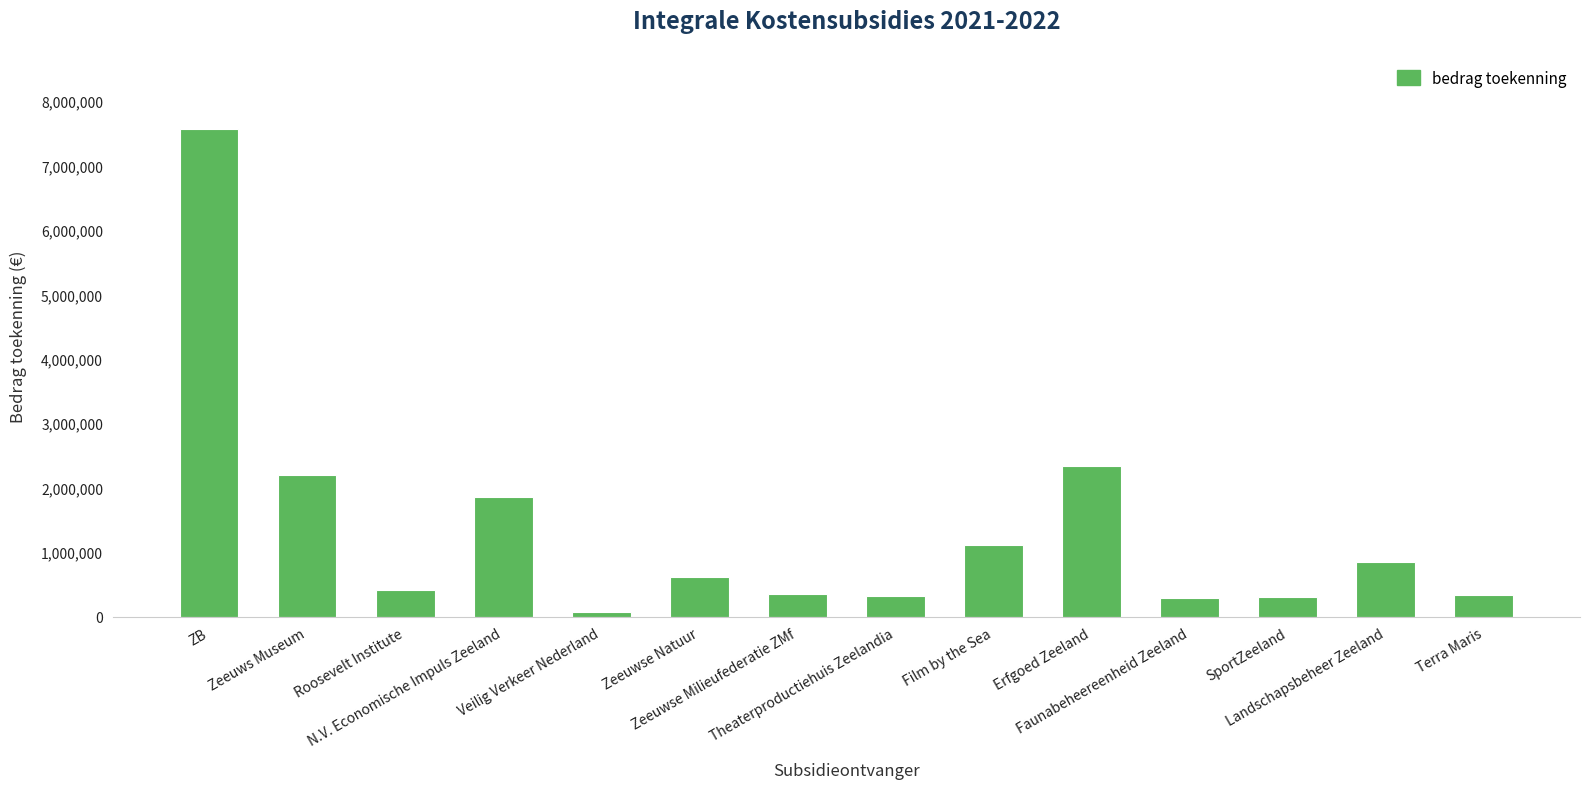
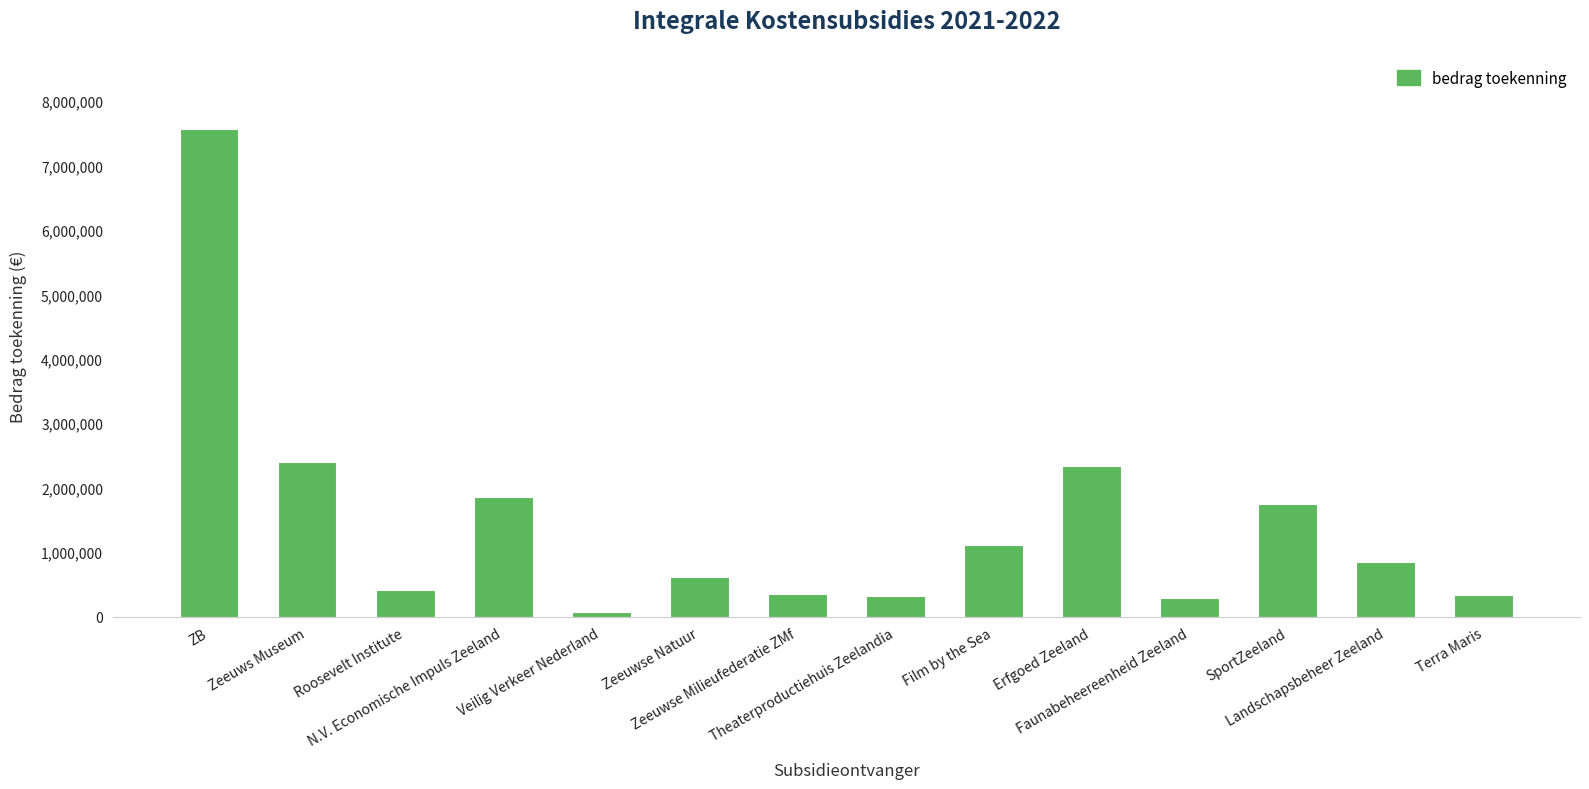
  {
    "ZB": "7,600,000",
-   "Zeeuws Museum": "2,200,000",
+   "Zeeuws Museum": "2,400,000",
    "Roosevelt Institute": "400,000",
    "N.V. Economische Impuls Zeeland": "1,900,000",
    "Veilig Verkeer Nederland": "100,000",
    "Zeeuwse Natuur": "600,000",
    "Zeeuwse Milieufederatie ZMf": "400,000",
    "Theaterproductiehuis Zeelandia": "300,000",
    "Film by the Sea": "1,100,000",
    "Erfgoed Zeeland": "2,300,000",
    "Faunabeheereenheid Zeeland": "300,000",
-   "SportZeeland": "300,000",
+   "SportZeeland": "1,700,000",
    "Landschapsbeheer Zeeland": "800,000",
    "Terra Maris": "300,000"
  }
